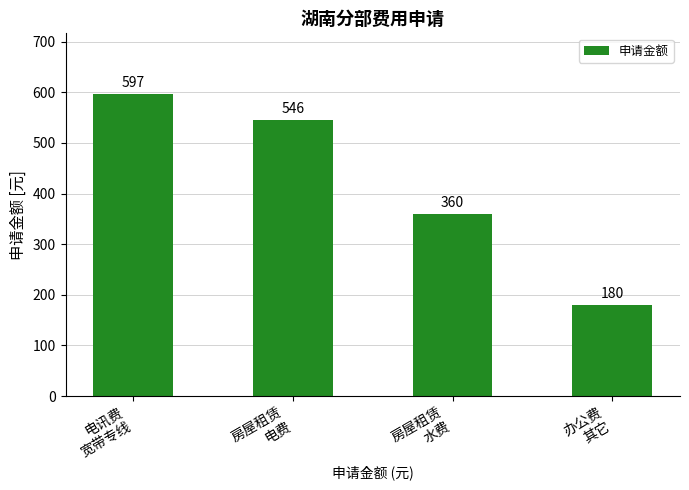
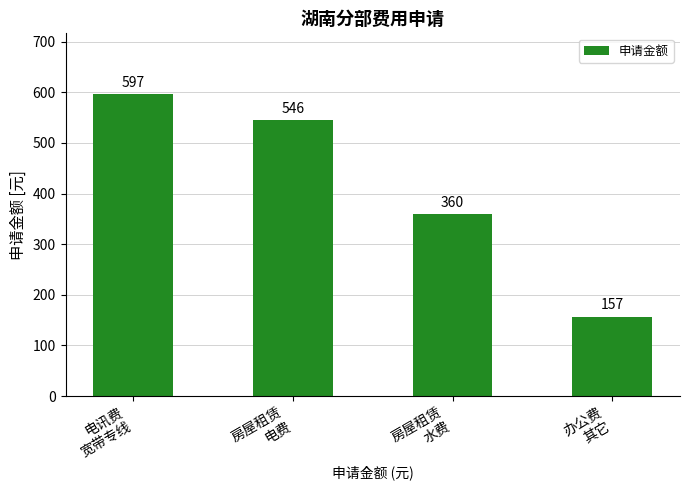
  {
    "电讯费 宽带专线": 597,
    "房屋租赁 电费": 546,
    "房屋租赁 水费": 360,
-   "办公费 其它": 180
+   "办公费 其它": 157
  }
